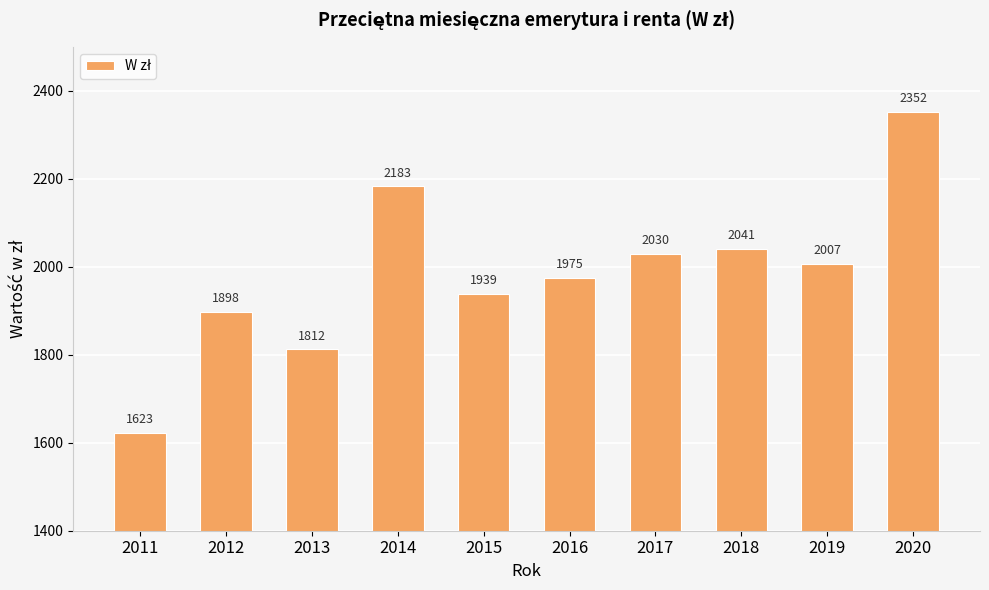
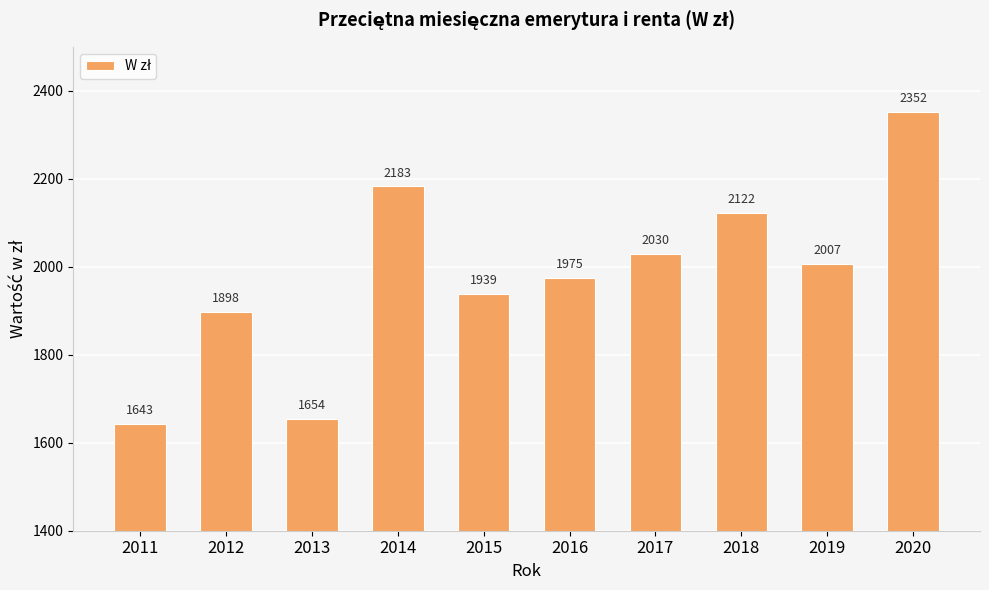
  {
-   "2011": 1623,
+   "2011": 1643,
    "2012": 1898,
-   "2013": 1812,
+   "2013": 1654,
    "2014": 2183,
    "2015": 1939,
    "2016": 1975,
    "2017": 2030,
-   "2018": 2041,
+   "2018": 2122,
    "2019": 2007,
    "2020": 2352
  }
